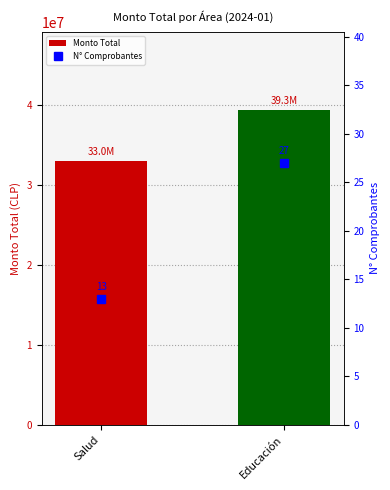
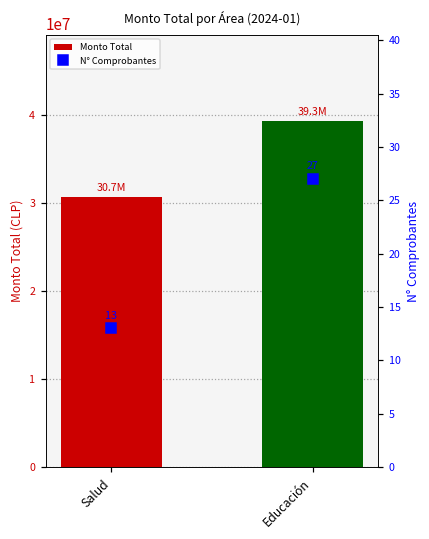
  {
    "Monto Total": {
-     "Salud": "33.0M",
+     "Salud": "30.7M",
      "Educación": "39.3M"
    },
    "N° Comprobantes": {
      "Salud": "13",
      "Educación": "27"
    }
  }
